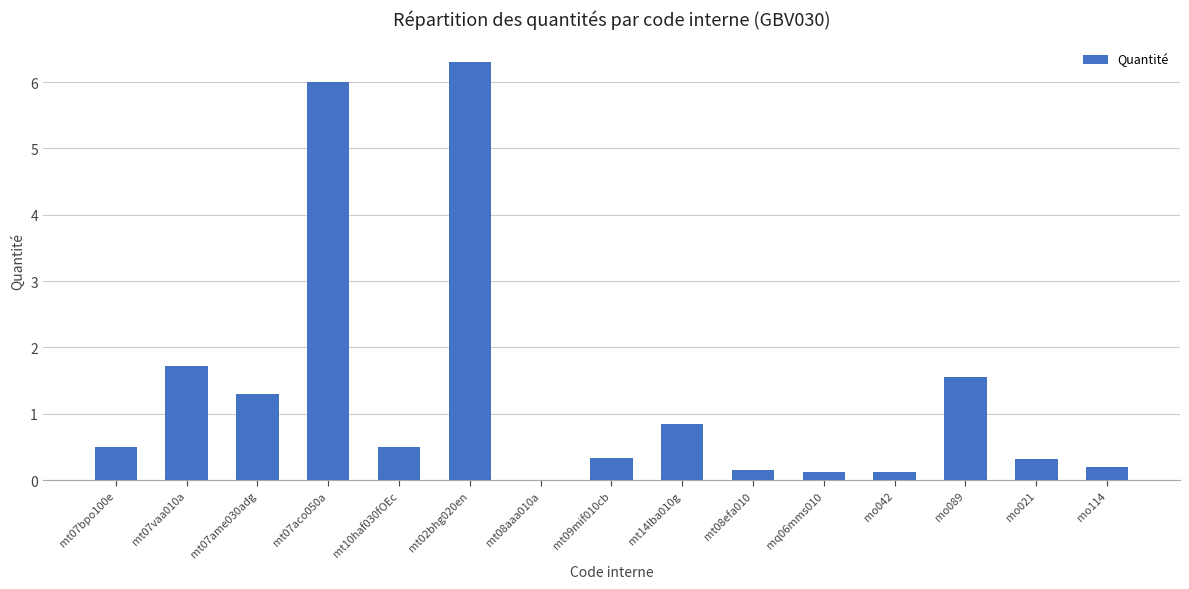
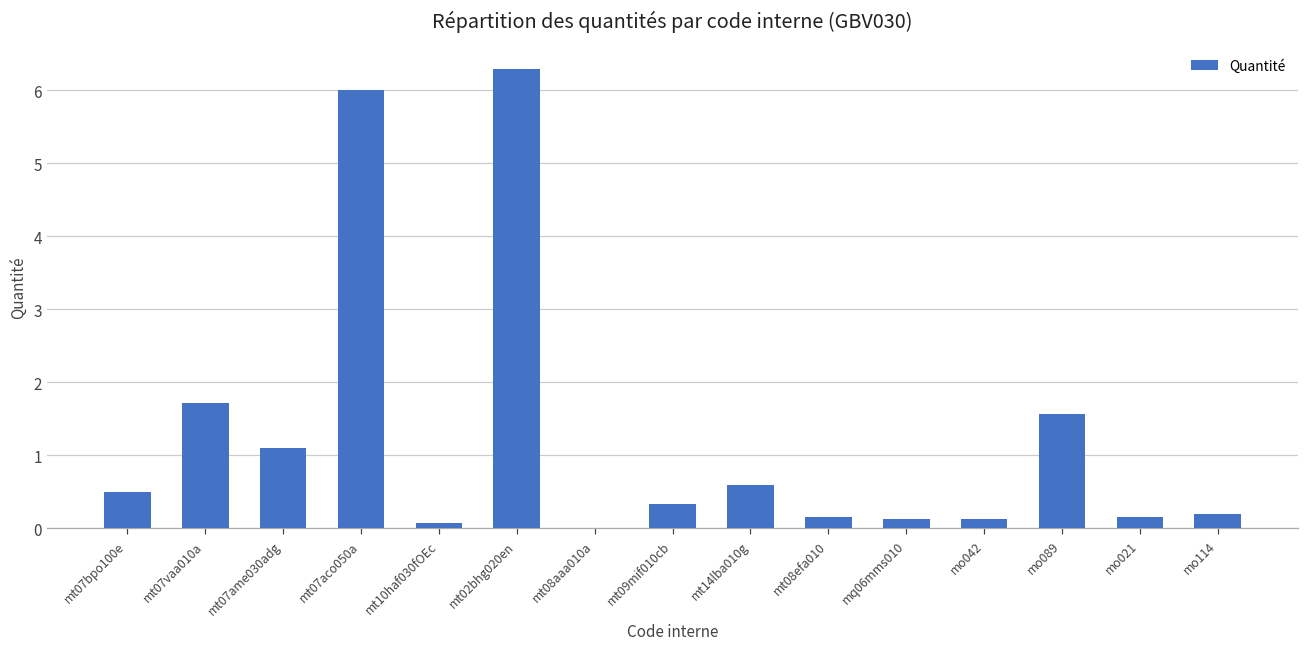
  {
    "mt07bpo100e": 0.5,
    "mt07vaa010a": 1.7,
-   "mt07ame030adg": 1.3,
+   "mt07ame030adg": 1.1,
    "mt07aco050a": 6.0,
-   "mt10haf030fOEc": 0.5,
+   "mt10haf030fOEc": 0.1,
    "mt02bhg020en": 6.3,
    "mt09mif010cb": 0.3,
-   "mt14lba010g": 0.8,
+   "mt14lba010g": 0.6,
    "mt08efa010": 0.2,
    "mq06mms010": 0.1,
    "mo042": 0.1,
    "mo089": 1.6,
-   "mo021": 0.3,
+   "mo021": 0.2,
    "mo114": 0.2
  }
